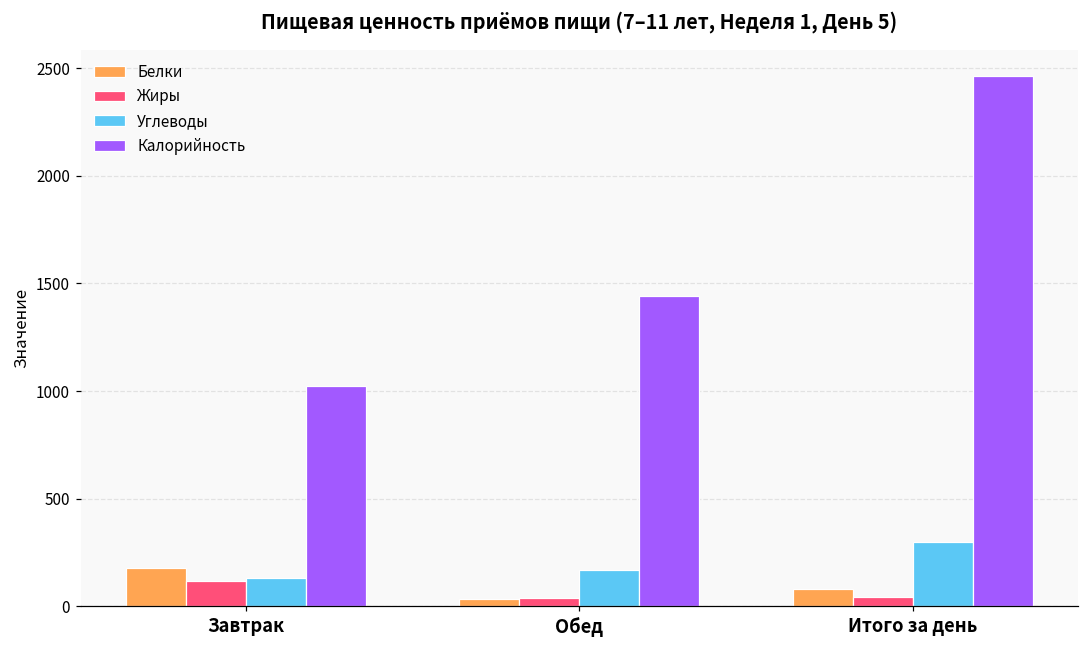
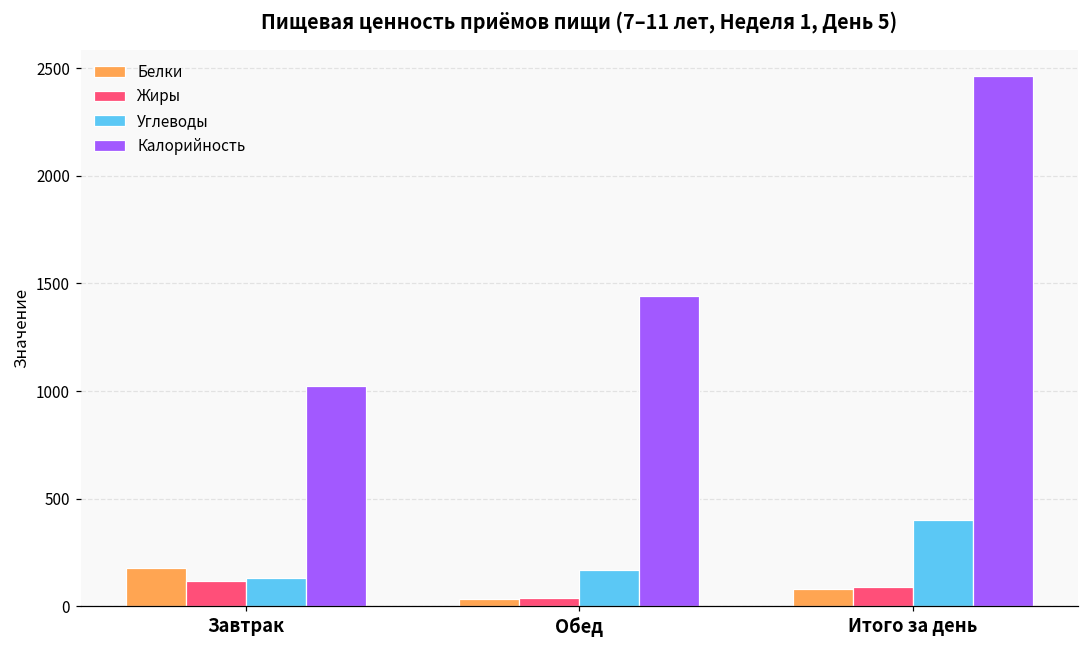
  {
    "Белки": {
      "Завтрак": 180,
      "Обед": 30,
      "Итого за день": 80
    },
    "Жиры": {
      "Завтрак": 120,
      "Обед": 40,
-     "Итого за день": 40
+     "Итого за день": 90
    },
    "Углеводы": {
      "Завтрак": 130,
      "Обед": 170,
-     "Итого за день": 300
+     "Итого за день": 400
    },
    "Калорийность": {
      "Завтрак": 1020,
      "Обед": 1440,
      "Итого за день": 2460
    }
  }
